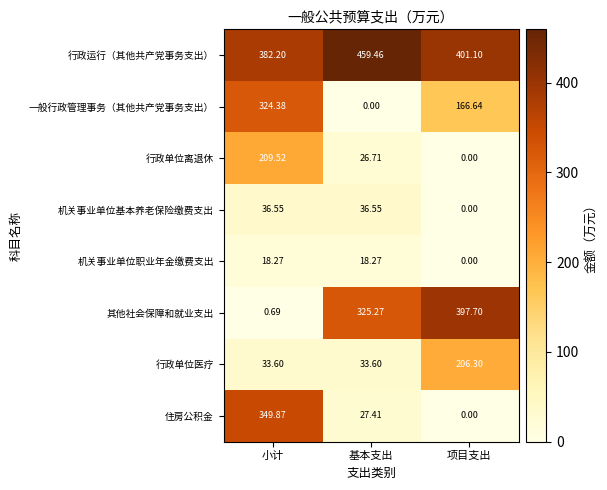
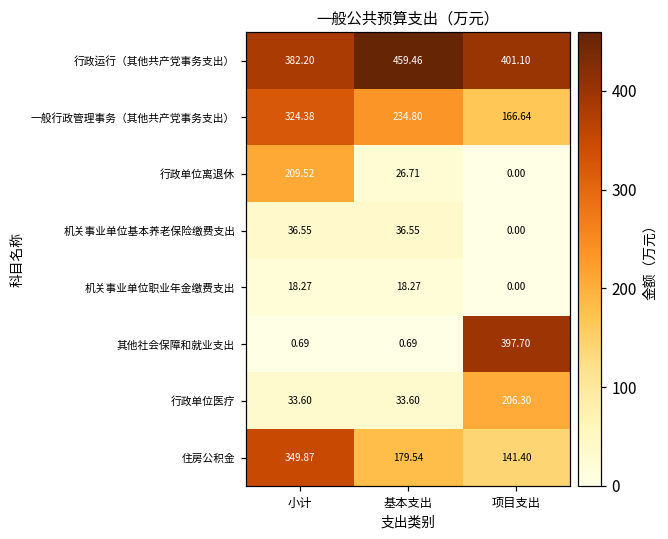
  {
    "行政运行（其他共产党事务支出）": {
      "小计": 382.20,
      "基本支出": 459.46,
      "项目支出": 401.10
    },
    "一般行政管理事务（其他共产党事务支出）": {
      "小计": 324.38,
-     "基本支出": 0.00,
+     "基本支出": 234.80,
      "项目支出": 166.64
    },
    "行政单位离退休": {
      "小计": 209.52,
      "基本支出": 26.71,
      "项目支出": 0.00
    },
    "机关事业单位基本养老保险缴费支出": {
      "小计": 36.55,
      "基本支出": 36.55,
      "项目支出": 0.00
    },
    "机关事业单位职业年金缴费支出": {
      "小计": 18.27,
      "基本支出": 18.27,
      "项目支出": 0.00
    },
    "其他社会保障和就业支出": {
      "小计": 0.69,
-     "基本支出": 325.27,
+     "基本支出": 0.69,
      "项目支出": 397.70
    },
    "行政单位医疗": {
      "小计": 33.60,
      "基本支出": 33.60,
      "项目支出": 206.30
    },
    "住房公积金": {
      "小计": 349.87,
-     "基本支出": 27.41,
-     "项目支出": 0.00
+     "基本支出": 179.54,
+     "项目支出": 141.40
    }
  }
